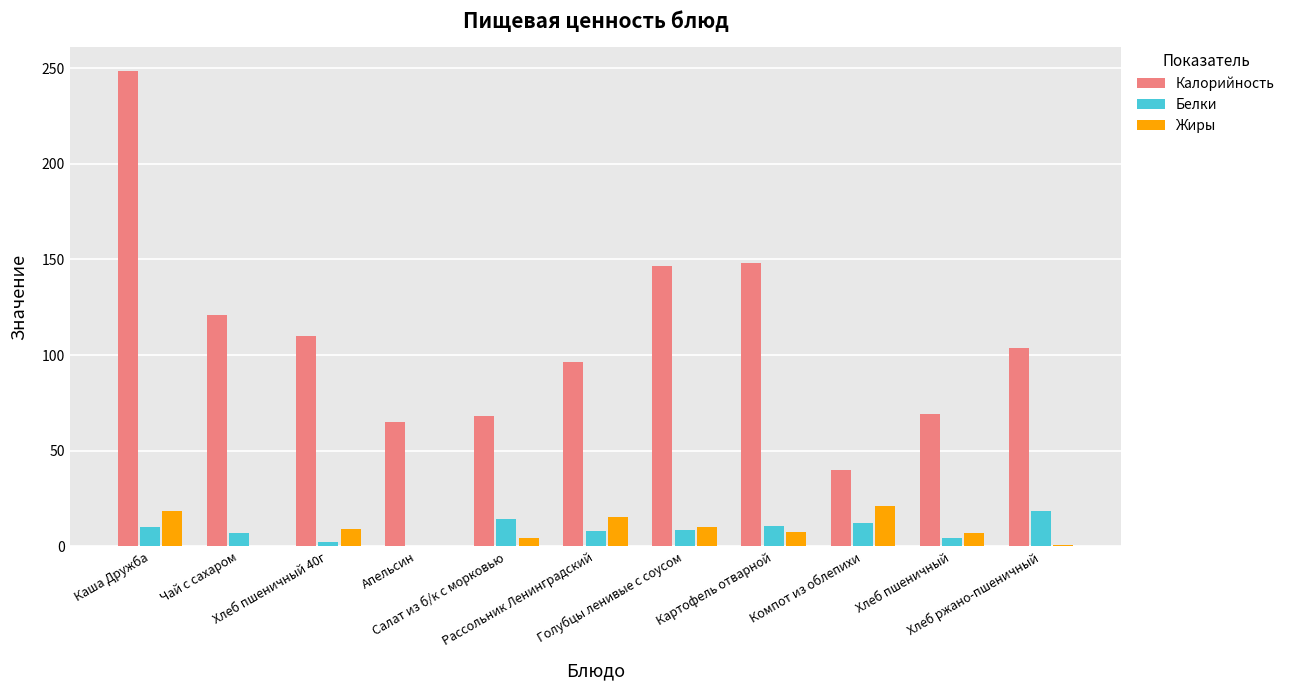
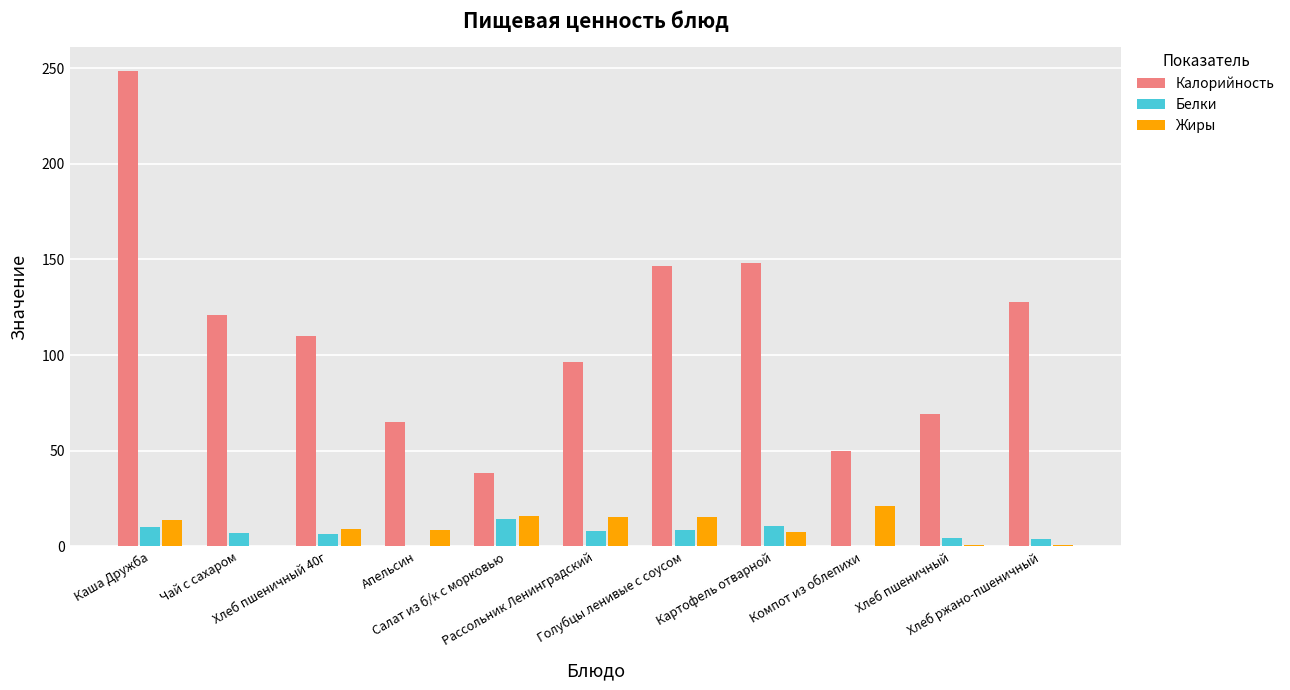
  {
    "Калорийность": {
      "Каша Дружба": 249,
      "Чай с сахаром": 121,
      "Хлеб пшеничный 40г": 110,
      "Апельсин": 65,
-     "Салат из б/к с морковью": 68,
+     "Салат из б/к с морковью": 38,
      "Рассольник Ленинградский": 96,
      "Голубцы ленивые с соусом": 146,
      "Картофель отварной": 148,
-     "Компот из облепихи": 40,
+     "Компот из облепихи": 50,
      "Хлеб пшеничный": 69,
-     "Хлеб ржано-пшеничный": 104
+     "Хлеб ржано-пшеничный": 128
    },
    "Белки": {
      "Каша Дружба": 10,
      "Чай с сахаром": 7,
-     "Хлеб пшеничный 40г": 2,
+     "Хлеб пшеничный 40г": 6,
      "Апельсин": 0,
      "Салат из б/к с морковью": 14,
      "Рассольник Ленинградский": 8,
      "Голубцы ленивые с соусом": 9,
      "Картофель отварной": 11,
-     "Компот из облепихи": 13,
+     "Компот из облепихи": 0,
      "Хлеб пшеничный": 5,
-     "Хлеб ржано-пшеничный": 18
+     "Хлеб ржано-пшеничный": 4
    },
    "Жиры": {
-     "Каша Дружба": 19,
+     "Каша Дружба": 14,
      "Чай с сахаром": 0,
      "Хлеб пшеничный 40г": 9,
-     "Апельсин": 0,
-     "Салат из б/к с морковью": 4,
+     "Апельсин": 9,
+     "Салат из б/к с морковью": 16,
      "Рассольник Ленинградский": 15,
-     "Голубцы ленивые с соусом": 10,
+     "Голубцы ленивые с соусом": 15,
      "Картофель отварной": 7,
      "Компот из облепихи": 21,
-     "Хлеб пшеничный": 7
+     "Хлеб пшеничный": 1
    }
  }
